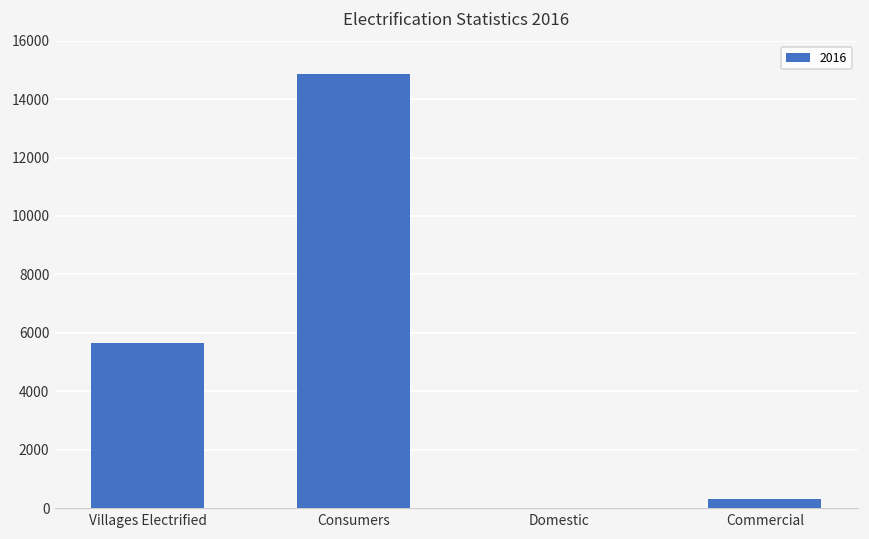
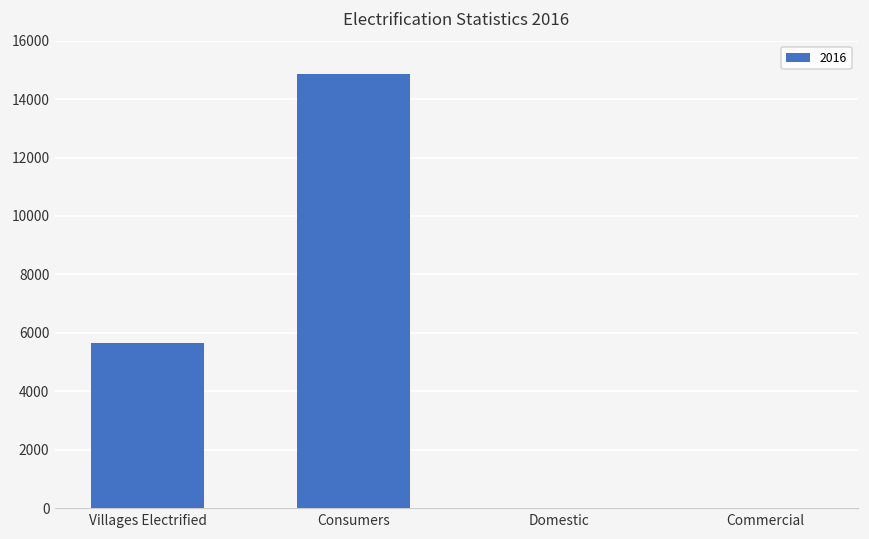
  {
    "Villages Electrified": 5700,
    "Consumers": 14900,
    "Domestic": 0,
-   "Commercial": 300
+   "Commercial": 0
  }
